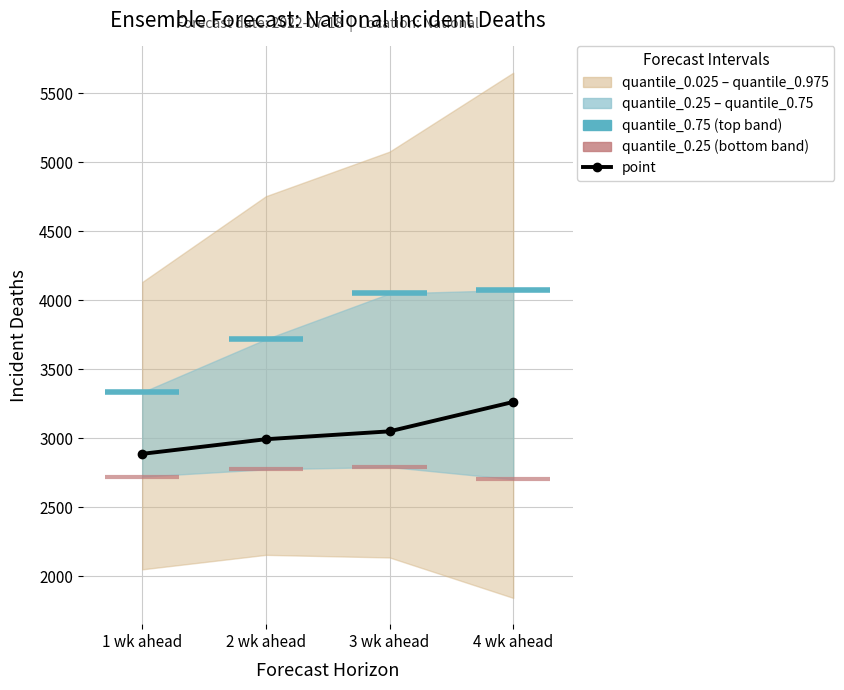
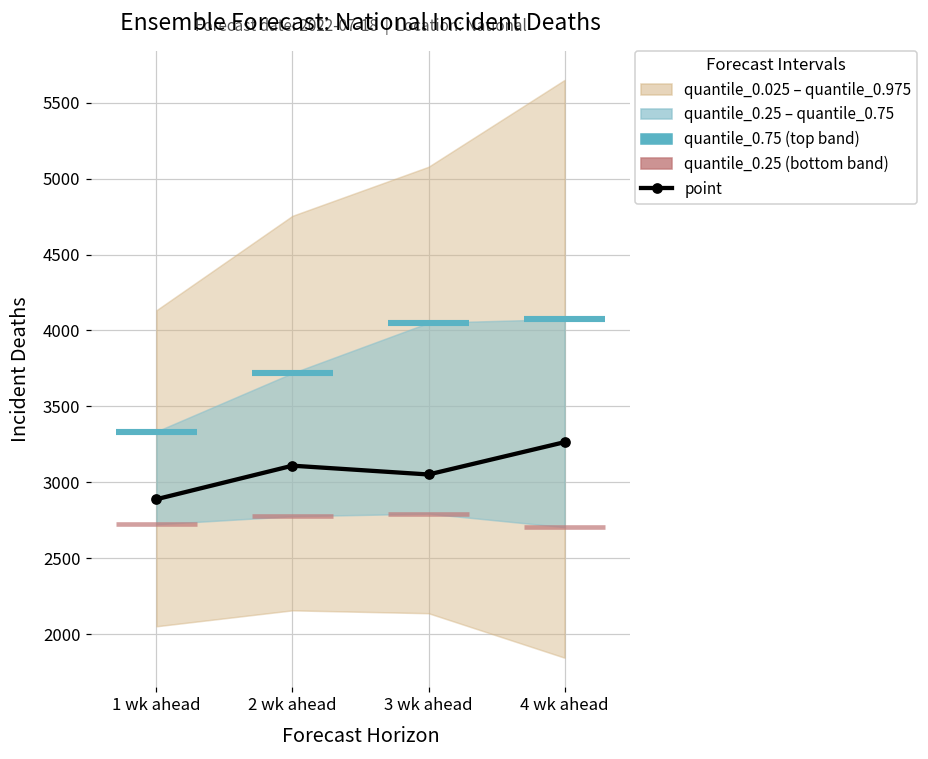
  {
    "point": {
      "1 wk ahead": 2890,
-     "2 wk ahead": 2990,
+     "2 wk ahead": 3110,
      "3 wk ahead": 3050,
      "4 wk ahead": 3260
    }
  }
